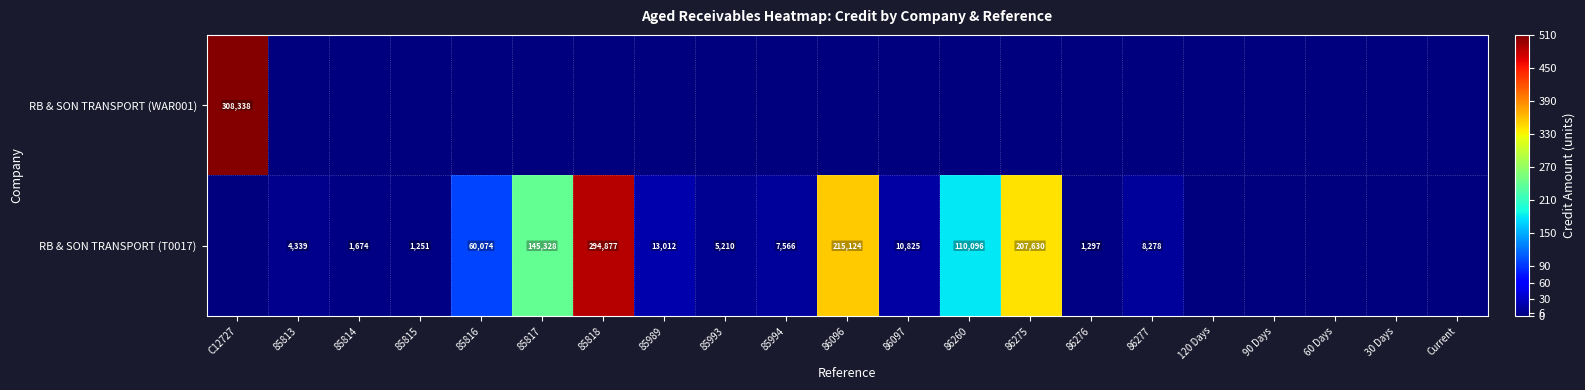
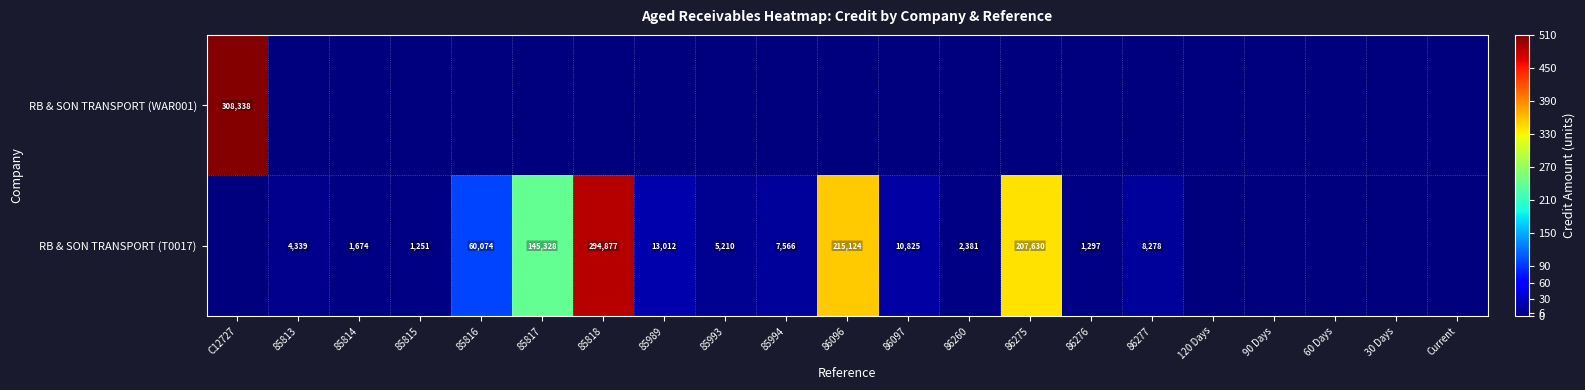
  {
    "RB & SON TRANSPORT (T0017)": {
-     "86260": "110,096"
+     "86260": "2,381"
    }
  }
